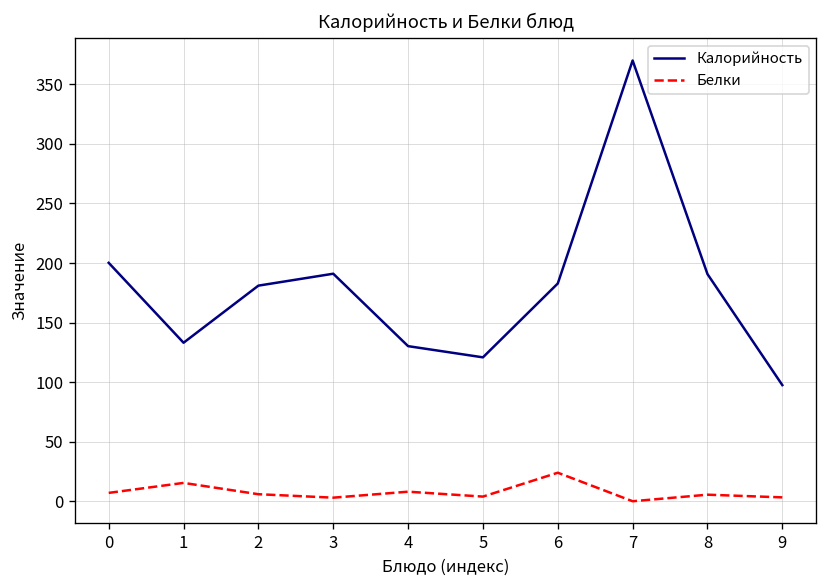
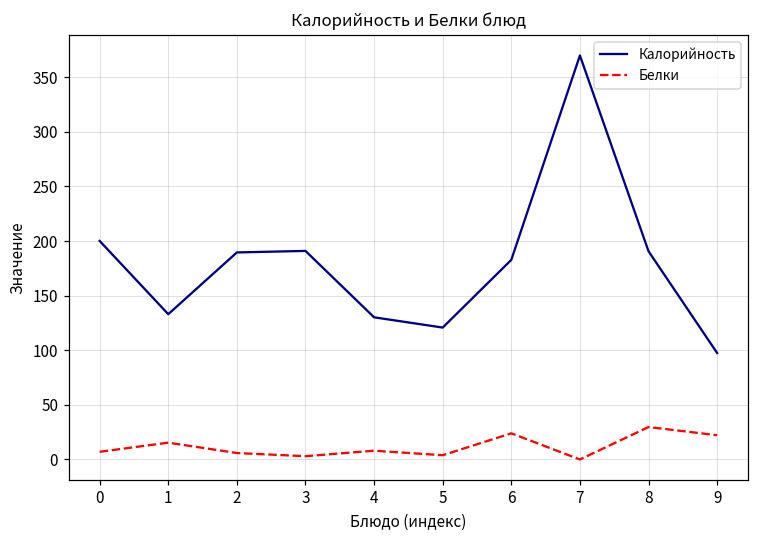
  {
    "Калорийность": {
      "0": 200,
      "1": 130,
-     "2": 180,
+     "2": 190,
      "3": 190,
      "4": 130,
      "5": 120,
      "6": 180,
      "7": 370,
      "8": 190,
      "9": 100
    },
    "Белки": {
      "0": 10,
      "1": 20,
      "2": 10,
      "3": 0,
      "4": 10,
      "5": 0,
      "6": 20,
      "7": 0,
-     "8": 10,
-     "9": 0
+     "8": 30,
+     "9": 20
    }
  }
